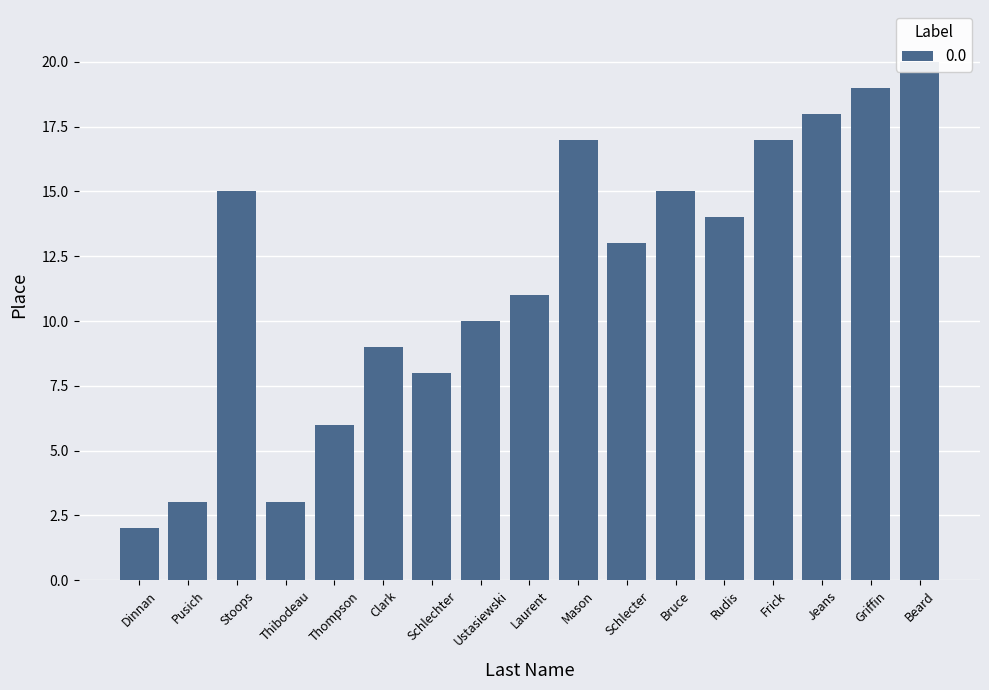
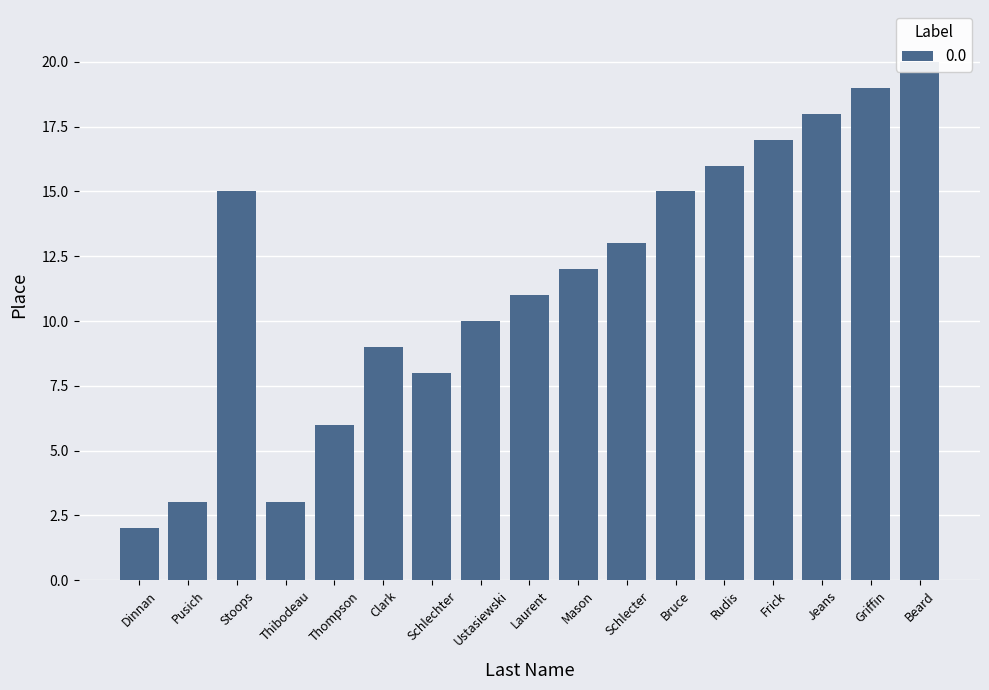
  {
    "Pusich": 3,
    "Thibodeau": 3,
    "Thompson": 6,
    "Schlechter": 8,
    "Ustasiewski": 10,
    "Laurent": 11,
-   "Mason": 17,
+   "Mason": 12,
    "Schlecter": 13,
    "Bruce": 15,
-   "Rudis": 14,
+   "Rudis": 16,
    "Frick": 17,
    "Jeans": 18,
    "Griffin": 19
  }
